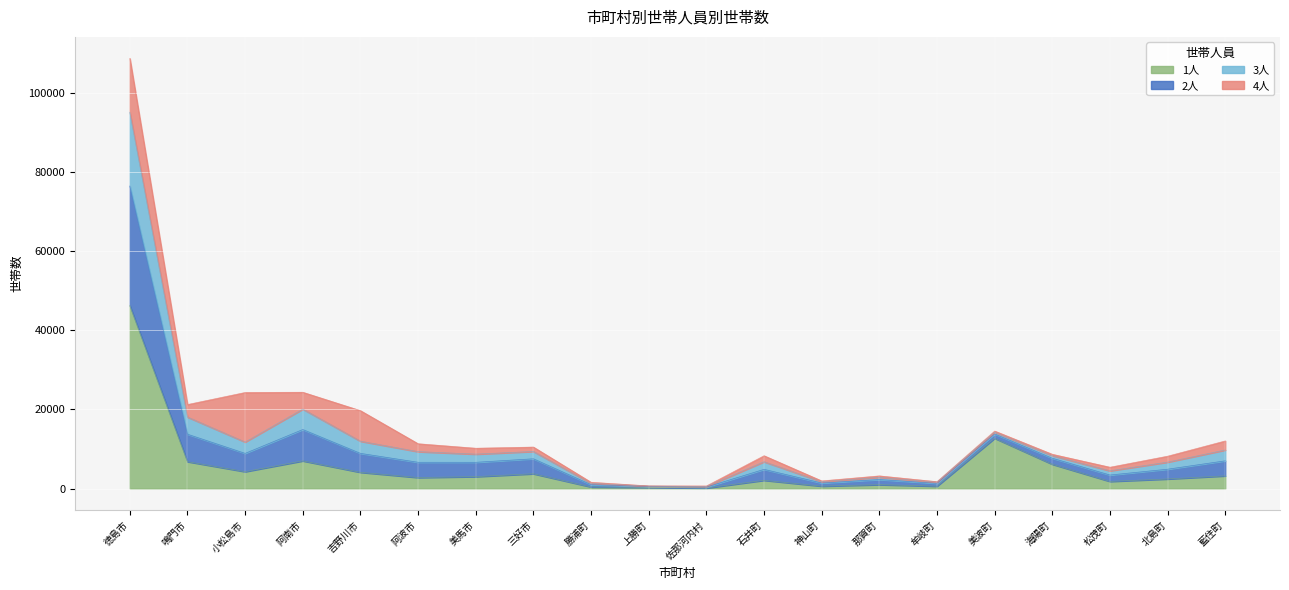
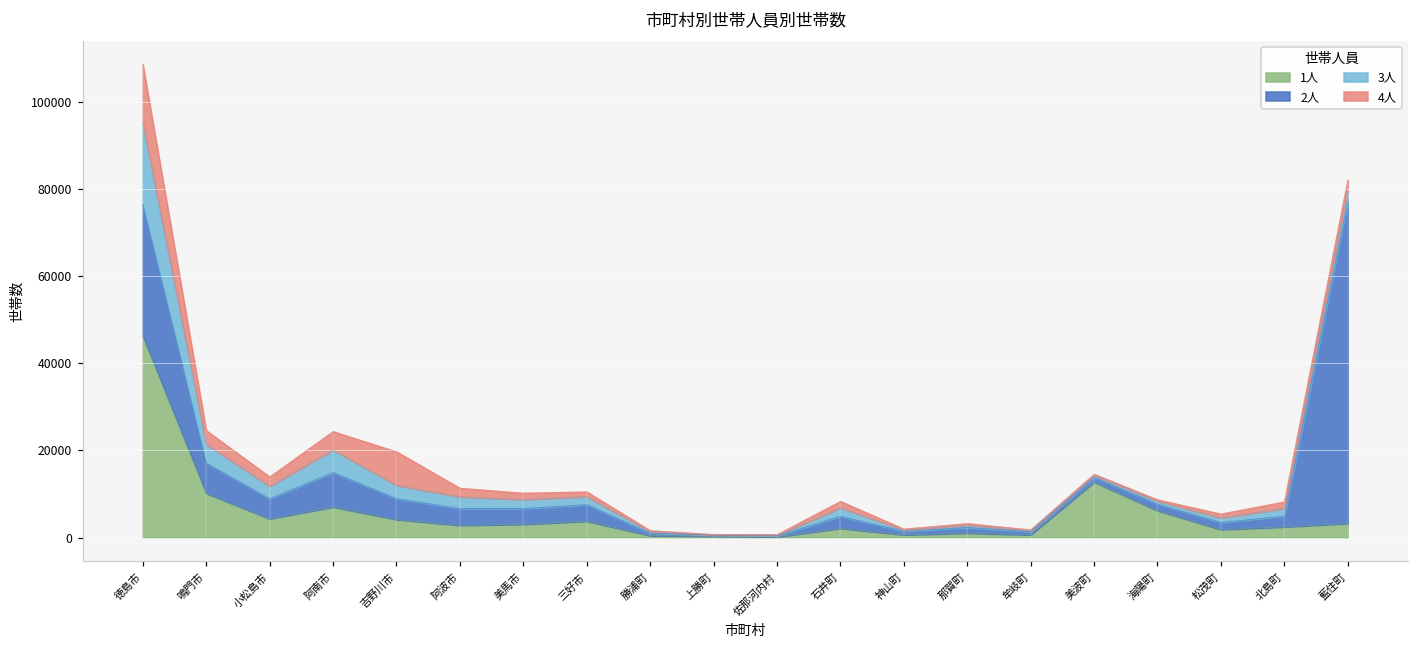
  {
    "1人": {
      "徳島市": 46000,
-     "鳴門市": 7000,
+     "鳴門市": 10000,
      "小松島市": 4000,
      "阿南市": 7000,
      "吉野川市": 4000,
      "阿波市": 3000,
      "美馬市": 3000,
      "三好市": 4000,
      "石井町": 2000,
      "神山町": 1000,
      "那賀町": 1000,
      "牟岐町": 1000,
      "美波町": 13000,
      "海陽町": 6000,
      "松茂町": 2000,
      "北島町": 2000,
      "藍住町": 3000
    },
    "2人": {
      "徳島市": 30000,
      "鳴門市": 7000,
      "小松島市": 5000,
      "阿南市": 8000,
      "吉野川市": 5000,
      "阿波市": 4000,
      "美馬市": 4000,
      "三好市": 4000,
      "石井町": 3000,
      "海陽町": 2000,
      "松茂町": 2000,
      "北島町": 2000,
-     "藍住町": 4000
+     "藍住町": 74000
    },
    "3人": {
      "徳島市": 19000,
      "鳴門市": 4000,
      "小松島市": 3000,
      "阿南市": 5000,
      "吉野川市": 3000,
      "阿波市": 3000,
      "美馬市": 2000,
      "三好市": 2000,
      "石井町": 2000,
      "松茂町": 1000,
      "北島町": 2000,
      "藍住町": 3000
    },
    "4人": {
      "徳島市": 14000,
      "鳴門市": 3000,
-     "小松島市": 13000,
+     "小松島市": 2000,
      "阿南市": 4000,
      "吉野川市": 8000,
      "阿波市": 2000,
      "美馬市": 1000,
      "三好市": 1000,
      "石井町": 2000,
      "松茂町": 1000,
      "北島町": 2000,
      "藍住町": 2000
    }
  }
